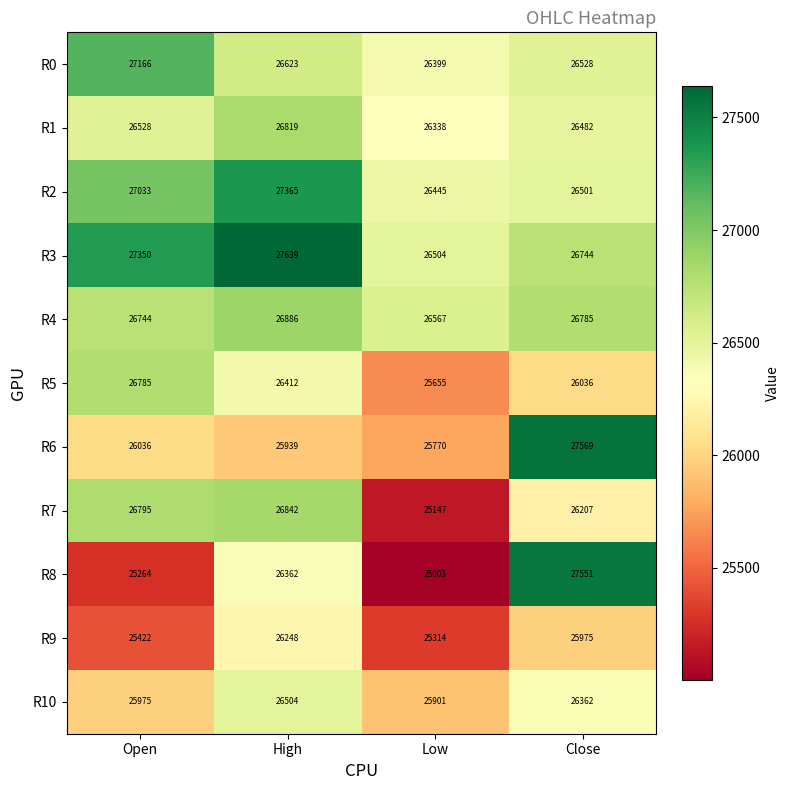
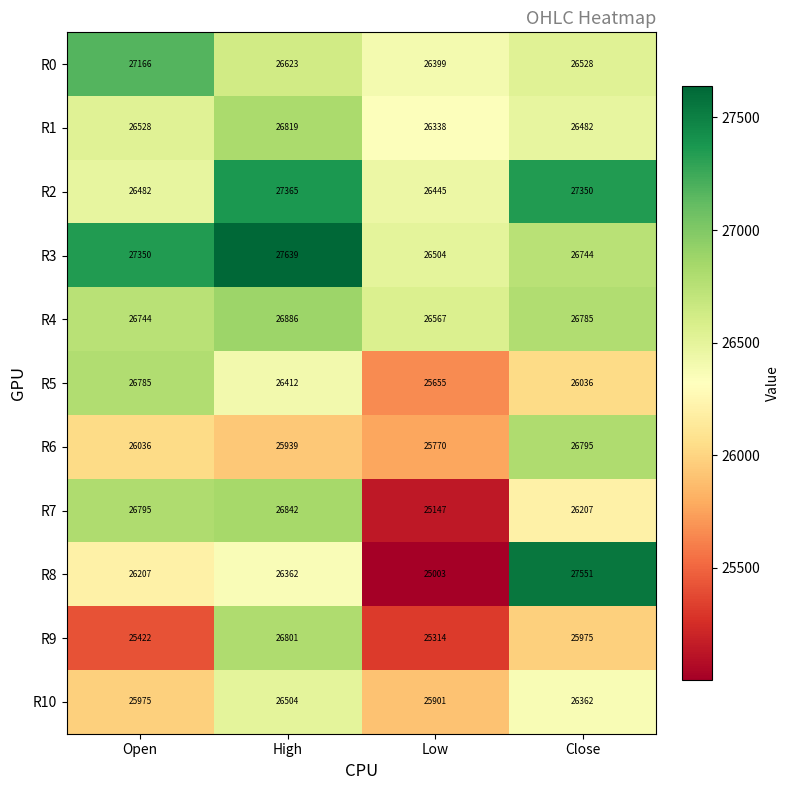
  {
    "R0": {
      "Open": 27166,
      "High": 26623,
      "Low": 26399,
      "Close": 26528
    },
    "R1": {
      "Open": 26528,
      "High": 26819,
      "Low": 26338,
      "Close": 26482
    },
    "R2": {
-     "Open": 27033,
+     "Open": 26482,
      "High": 27365,
      "Low": 26445,
-     "Close": 26501
+     "Close": 27350
    },
    "R3": {
      "Open": 27350,
      "High": 27639,
      "Low": 26504,
      "Close": 26744
    },
    "R4": {
      "Open": 26744,
      "High": 26886,
      "Low": 26567,
      "Close": 26785
    },
    "R5": {
      "Open": 26785,
      "High": 26412,
      "Low": 25655,
      "Close": 26036
    },
    "R6": {
      "Open": 26036,
      "High": 25939,
      "Low": 25770,
-     "Close": 27569
+     "Close": 26795
    },
    "R7": {
      "Open": 26795,
      "High": 26842,
      "Low": 25147,
      "Close": 26207
    },
    "R8": {
-     "Open": 25264,
+     "Open": 26207,
      "High": 26362,
      "Low": 25003,
      "Close": 27551
    },
    "R9": {
      "Open": 25422,
-     "High": 26248,
+     "High": 26801,
      "Low": 25314,
      "Close": 25975
    },
    "R10": {
      "Open": 25975,
      "High": 26504,
      "Low": 25901,
      "Close": 26362
    }
  }
